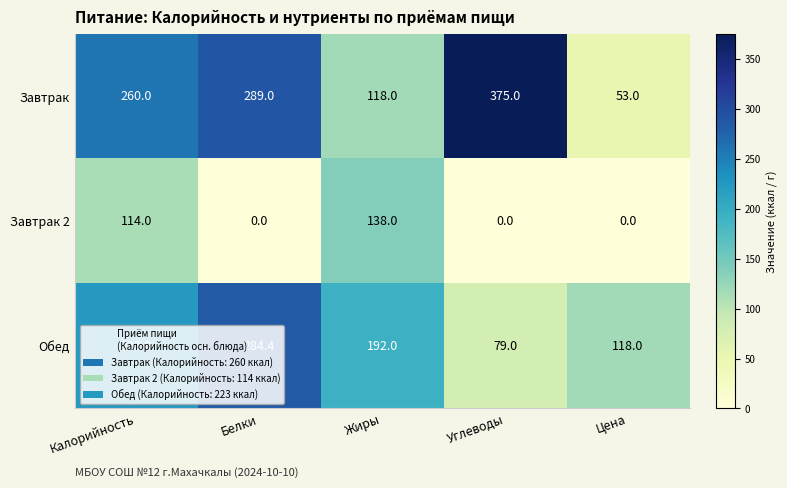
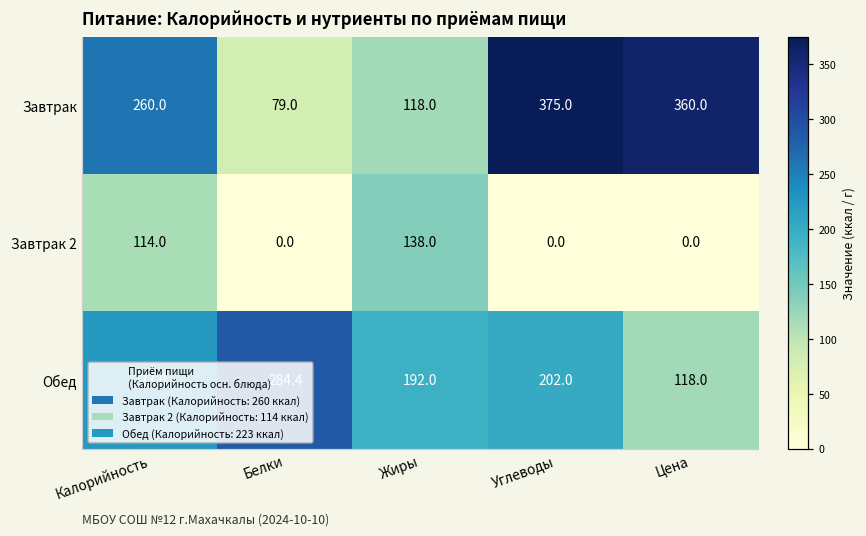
  {
    "Завтрак": {
      "Калорийность": 260.0,
-     "Белки": 289.0,
+     "Белки": 79.0,
      "Жиры": 118.0,
      "Углеводы": 375.0,
-     "Цена": 53.0
+     "Цена": 360.0
    },
    "Завтрак 2": {
      "Калорийность": 114.0,
      "Белки": 0.0,
      "Жиры": 138.0,
      "Углеводы": 0.0,
      "Цена": 0.0
    },
    "Обед": {
      "Жиры": 192.0,
-     "Углеводы": 79.0,
+     "Углеводы": 202.0,
      "Цена": 118.0
    }
  }
